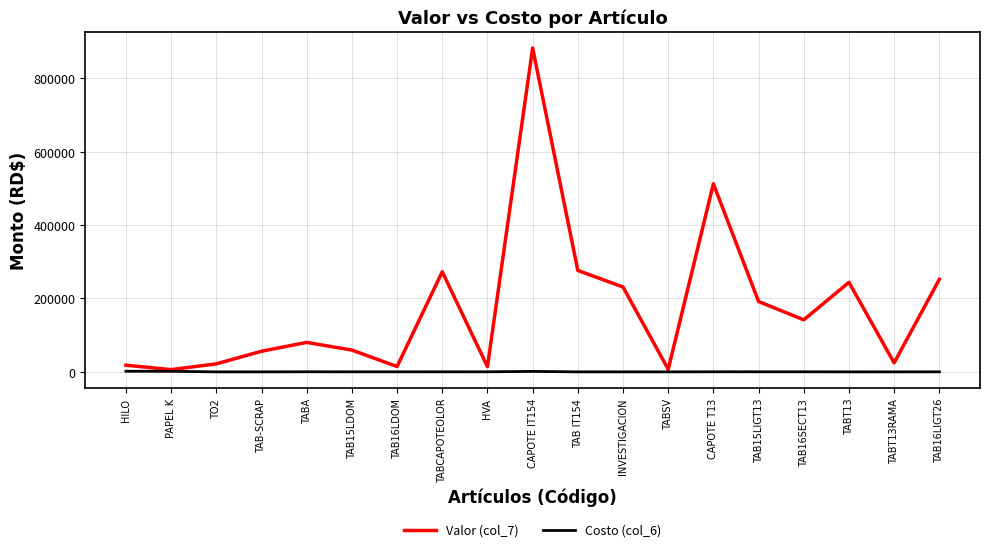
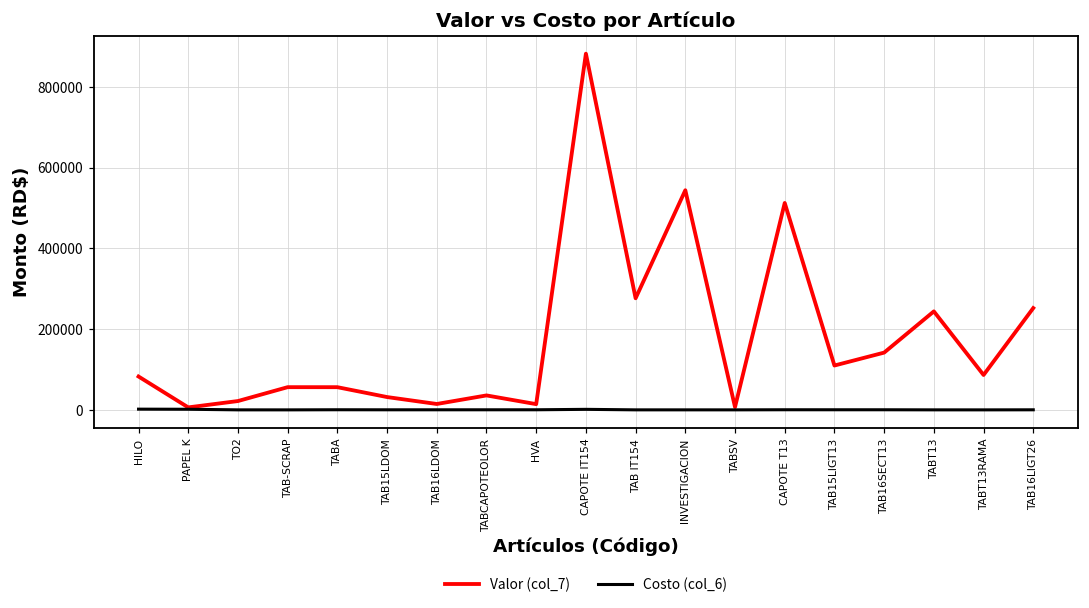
  {
    "Valor (col_7)": {
-     "HILO": 20000,
+     "HILO": 80000,
      "TO2": 20000,
      "TAB-SCRAP": 60000,
-     "TABA": 80000,
-     "TAB15LDOM": 60000,
+     "TABA": 60000,
+     "TAB15LDOM": 30000,
      "TAB16LDOM": 10000,
-     "TABCAPOTEOLOR": 270000,
+     "TABCAPOTEOLOR": 40000,
      "HVA": 10000,
      "CAPOTE IT154": 880000,
      "TAB IT154": 280000,
-     "INVESTIGACION": 230000,
+     "INVESTIGACION": 540000,
      "CAPOTE T13": 510000,
-     "TAB15LIGT13": 190000,
+     "TAB15LIGT13": 110000,
      "TAB16SECT13": 140000,
      "TABT13": 240000,
-     "TABT13RAMA": 20000,
+     "TABT13RAMA": 90000,
      "TAB16LIGT26": 250000
    },
    "Costo (col_6)": {
      "HILO": 0,
      "TO2": 0,
      "TAB-SCRAP": 0,
      "TABA": 0,
      "TAB15LDOM": 0,
      "TAB16LDOM": 0,
      "TABCAPOTEOLOR": 0,
      "HVA": 0,
      "CAPOTE IT154": 0,
      "TAB IT154": 0,
      "INVESTIGACION": 0,
      "CAPOTE T13": 0,
      "TAB15LIGT13": 0,
      "TAB16SECT13": 0,
      "TABT13": 0,
      "TABT13RAMA": 0,
      "TAB16LIGT26": 0
    }
  }
